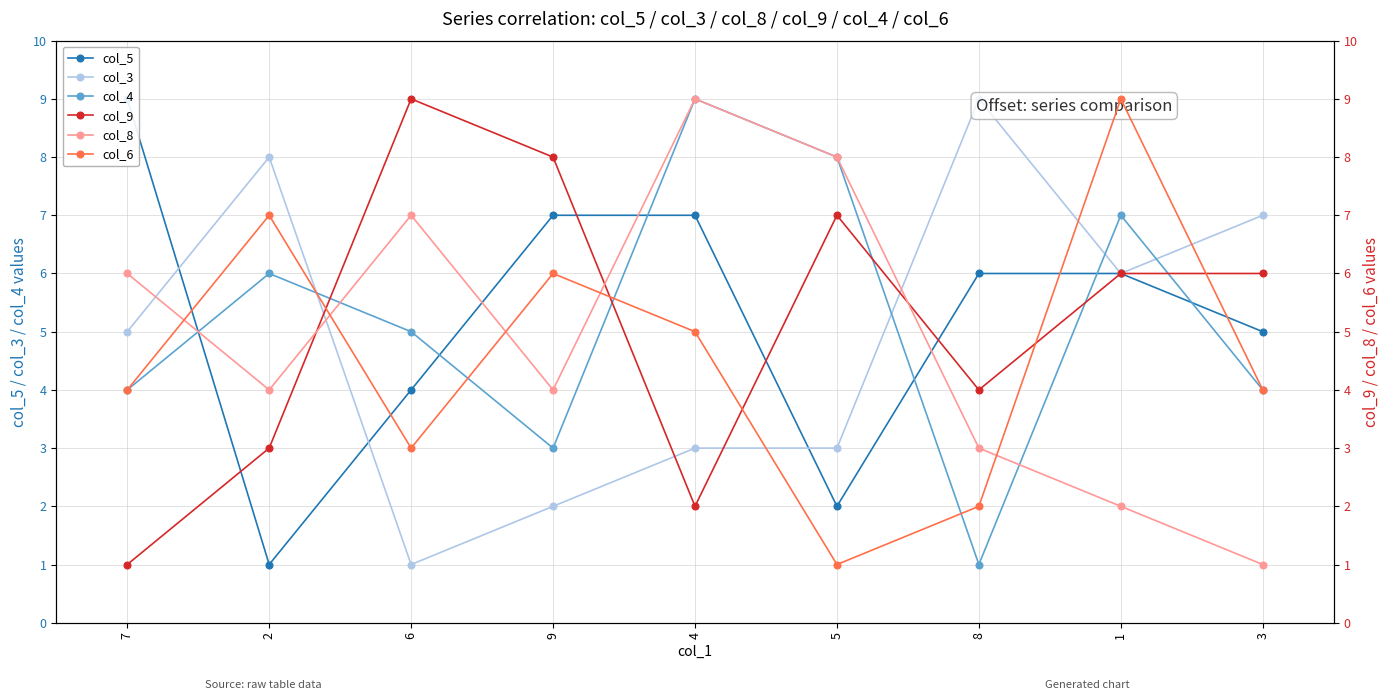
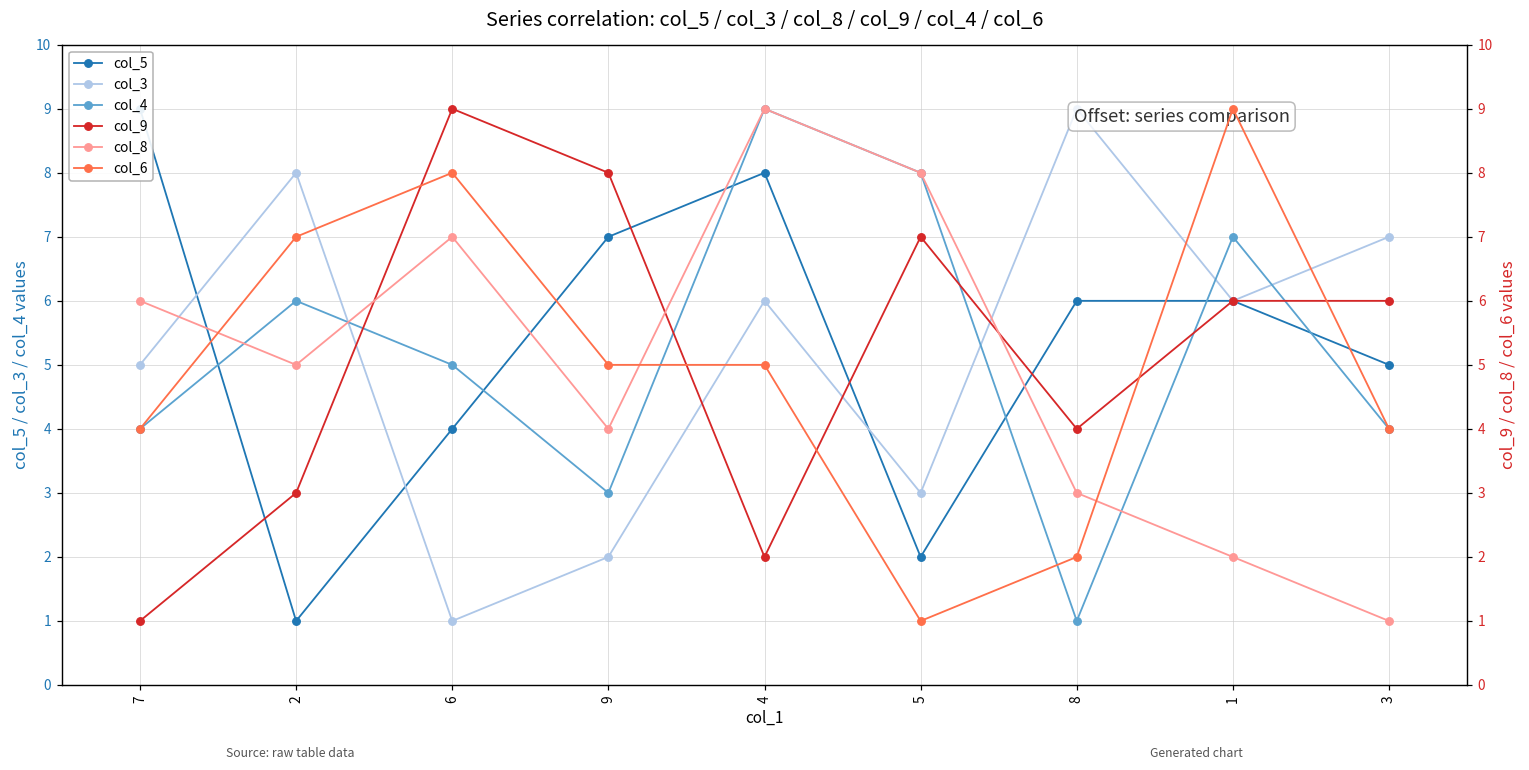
  {
    "col_5": {
      "2": 1,
      "6": 4,
      "9": 7,
-     "4": 7,
+     "4": 8,
      "5": 2,
      "8": 6,
      "3": 5
    },
    "col_3": {
      "7": 5,
      "2": 8,
      "6": 1,
      "9": 2,
-     "4": 3,
+     "4": 6,
      "5": 3,
      "3": 7
    },
    "col_4": {
      "7": 4,
      "2": 6,
      "6": 5,
      "9": 3,
      "4": 9,
      "5": 8,
      "8": 1,
      "1": 7,
      "3": 4
    },
    "col_9": {
      "7": 1,
      "2": 3,
      "6": 9,
      "9": 8,
      "4": 2,
      "5": 7,
      "8": 4,
      "1": 6,
      "3": 6
    },
    "col_8": {
      "7": 6,
-     "2": 4,
+     "2": 5,
      "6": 7,
      "9": 4,
      "4": 9,
      "5": 8,
      "8": 3,
      "1": 2,
      "3": 1
    },
    "col_6": {
      "7": 4,
      "2": 7,
-     "6": 3,
-     "9": 6,
+     "6": 8,
+     "9": 5,
      "4": 5,
      "5": 1,
      "8": 2,
      "3": 4
    }
  }
